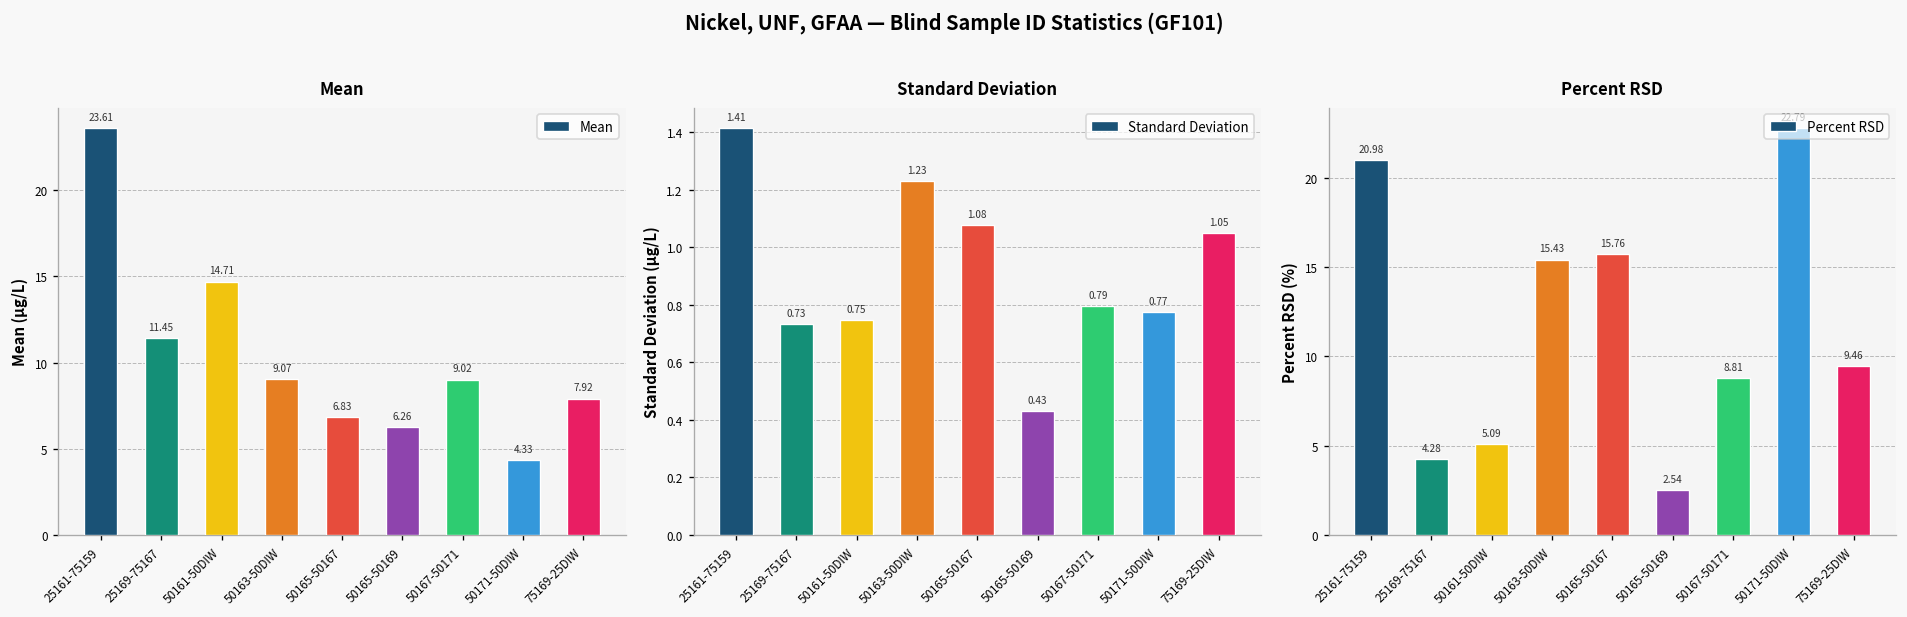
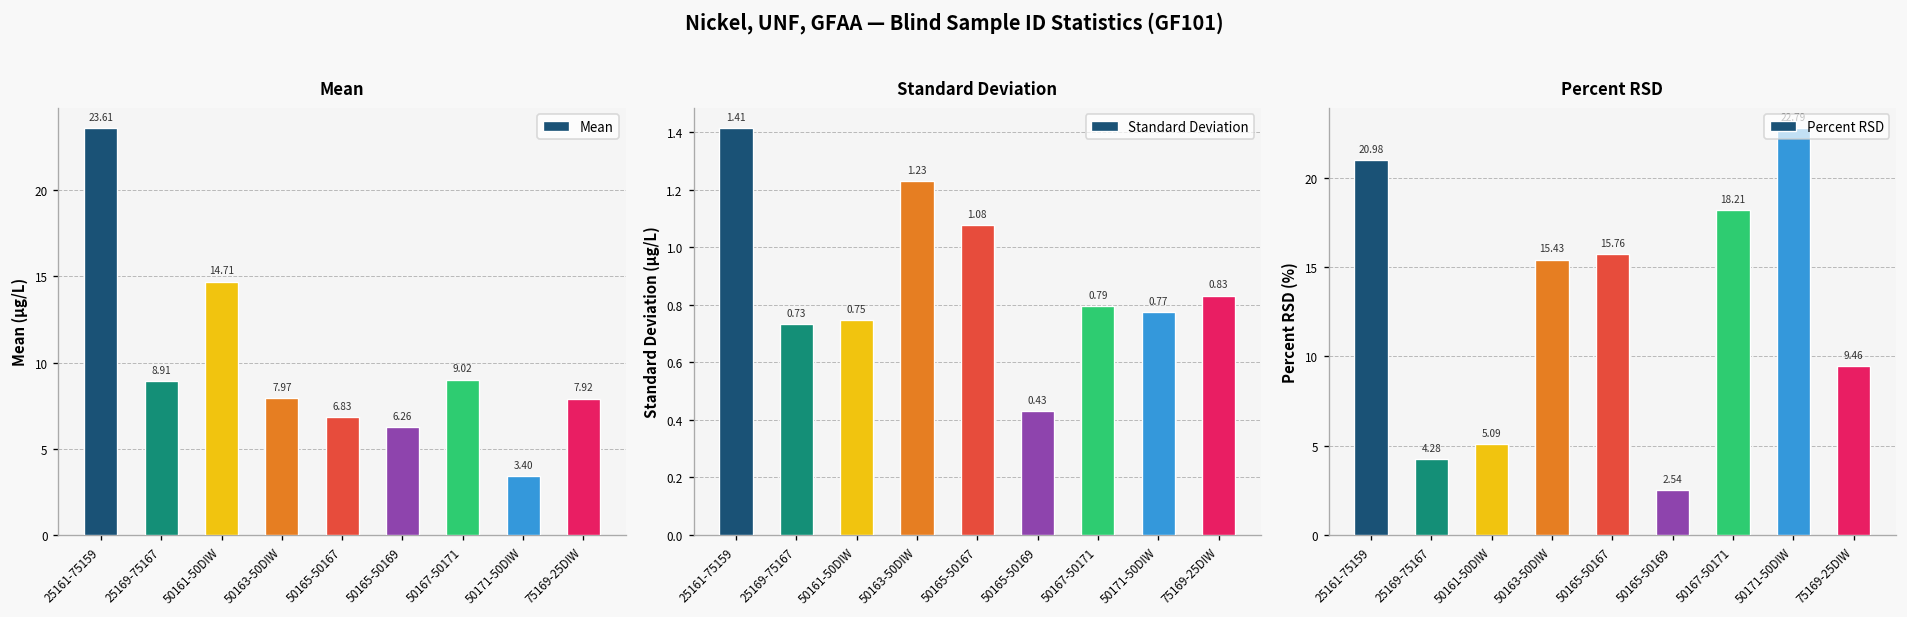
  {
    "Mean": {
      "25161-75159": 23.61,
-     "25169-75167": 11.45,
+     "25169-75167": 8.91,
      "50161-50DIW": 14.71,
-     "50163-50DIW": 9.07,
+     "50163-50DIW": 7.97,
      "50165-50167": 6.83,
      "50165-50169": 6.26,
      "50167-50171": 9.02,
-     "50171-50DIW": 4.33,
+     "50171-50DIW": 3.40,
      "75169-25DIW": 7.92
    },
    "Standard Deviation": {
      "25161-75159": 1.41,
      "25169-75167": 0.73,
      "50161-50DIW": 0.75,
      "50163-50DIW": 1.23,
      "50165-50167": 1.08,
      "50165-50169": 0.43,
      "50167-50171": 0.79,
      "50171-50DIW": 0.77,
-     "75169-25DIW": 1.05
+     "75169-25DIW": 0.83
    },
    "Percent RSD": {
      "25161-75159": 20.98,
      "25169-75167": 4.28,
      "50161-50DIW": 5.09,
      "50163-50DIW": 15.43,
      "50165-50167": 15.76,
      "50165-50169": 2.54,
-     "50167-50171": 8.81,
+     "50167-50171": 18.21,
      "75169-25DIW": 9.46
    }
  }
